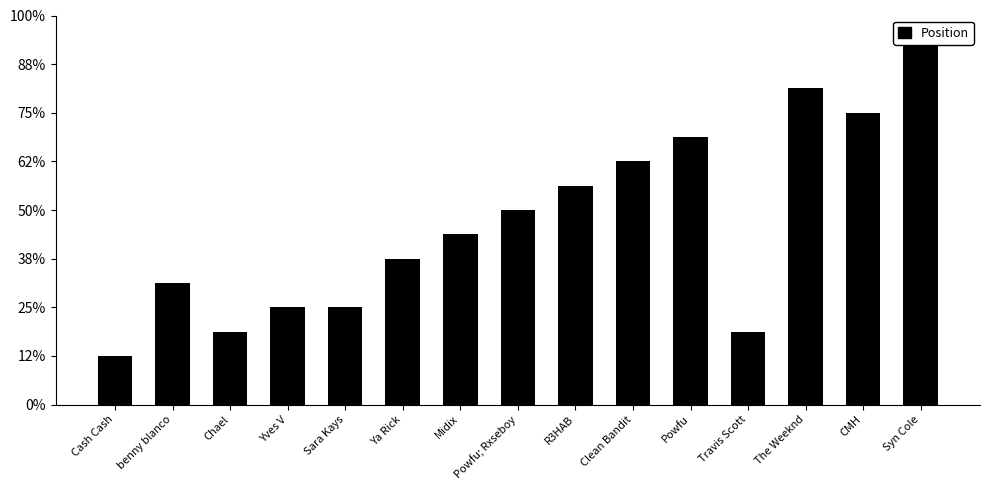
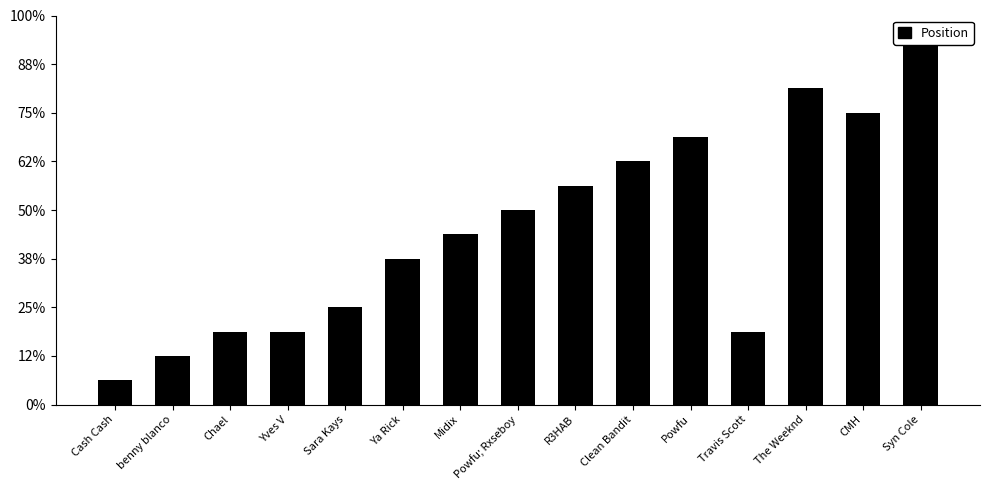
  {
-   "Cash Cash": "13%",
-   "benny blanco": "31%",
+   "Cash Cash": "6%",
+   "benny blanco": "13%",
    "Chael": "19%",
-   "Yves V": "25%",
+   "Yves V": "19%",
    "Sara Kays": "25%",
    "Ya Rick": "38%",
    "Midix": "44%",
    "Powfu; Rxseboy": "50%",
    "R3HAB": "56%",
    "Clean Bandit": "63%",
    "Powfu": "69%",
    "Travis Scott": "19%",
    "The Weeknd": "81%",
    "CMH": "75%"
  }
